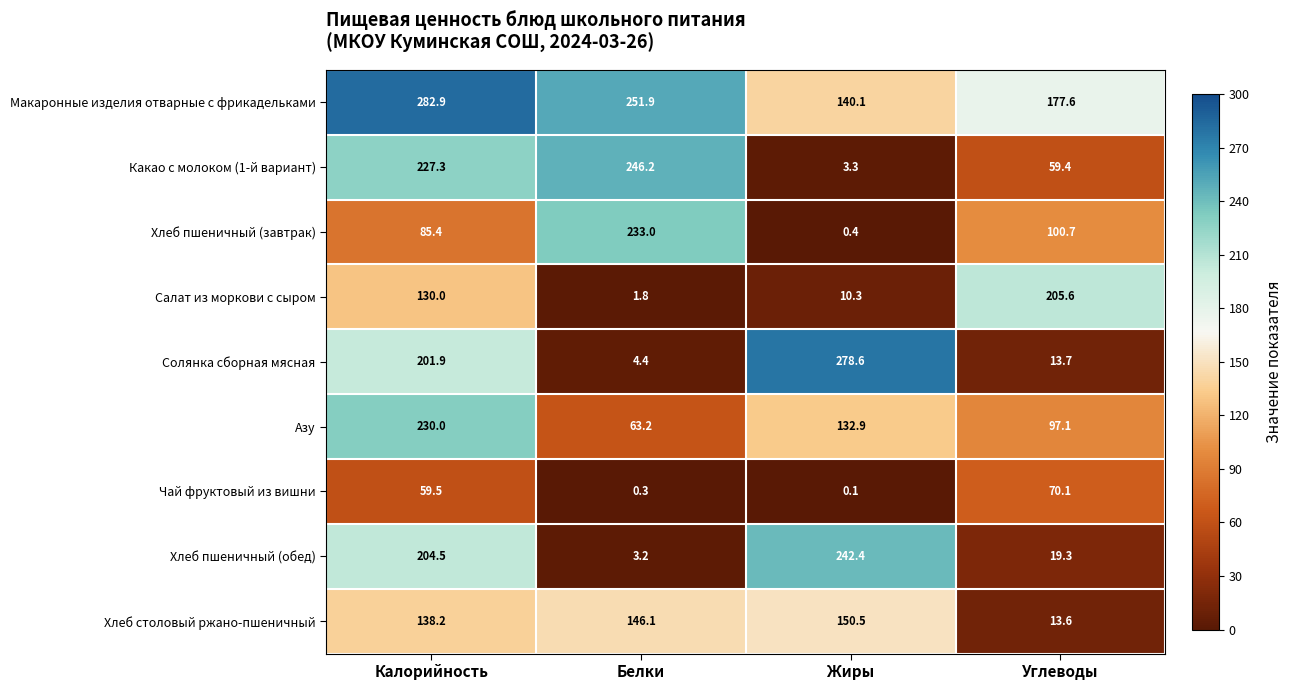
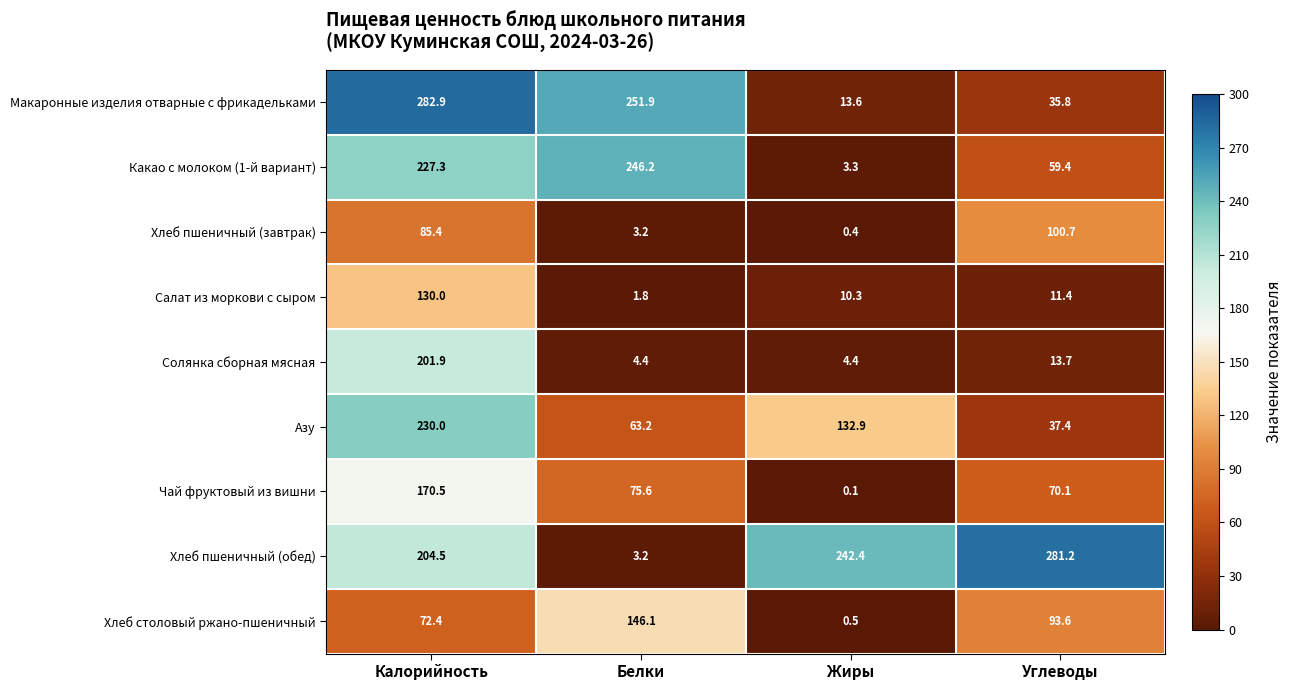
  {
    "Макаронные изделия отварные с фрикадельками": {
      "Калорийность": 282.9,
      "Белки": 251.9,
-     "Жиры": 140.1,
-     "Углеводы": 177.6
+     "Жиры": 13.6,
+     "Углеводы": 35.8
    },
    "Какао с молоком (1-й вариант)": {
      "Калорийность": 227.3,
      "Белки": 246.2,
      "Жиры": 3.3,
      "Углеводы": 59.4
    },
    "Хлеб пшеничный (завтрак)": {
      "Калорийность": 85.4,
-     "Белки": 233.0,
+     "Белки": 3.2,
      "Жиры": 0.4,
      "Углеводы": 100.7
    },
    "Салат из моркови с сыром": {
      "Калорийность": 130.0,
      "Белки": 1.8,
      "Жиры": 10.3,
-     "Углеводы": 205.6
+     "Углеводы": 11.4
    },
    "Солянка сборная мясная": {
      "Калорийность": 201.9,
      "Белки": 4.4,
-     "Жиры": 278.6,
+     "Жиры": 4.4,
      "Углеводы": 13.7
    },
    "Азу": {
      "Калорийность": 230.0,
      "Белки": 63.2,
      "Жиры": 132.9,
-     "Углеводы": 97.1
+     "Углеводы": 37.4
    },
    "Чай фруктовый из вишни": {
-     "Калорийность": 59.5,
-     "Белки": 0.3,
+     "Калорийность": 170.5,
+     "Белки": 75.6,
      "Жиры": 0.1,
      "Углеводы": 70.1
    },
    "Хлеб пшеничный (обед)": {
      "Калорийность": 204.5,
      "Белки": 3.2,
      "Жиры": 242.4,
-     "Углеводы": 19.3
+     "Углеводы": 281.2
    },
    "Хлеб столовый ржано-пшеничный": {
-     "Калорийность": 138.2,
+     "Калорийность": 72.4,
      "Белки": 146.1,
-     "Жиры": 150.5,
-     "Углеводы": 13.6
+     "Жиры": 0.5,
+     "Углеводы": 93.6
    }
  }
